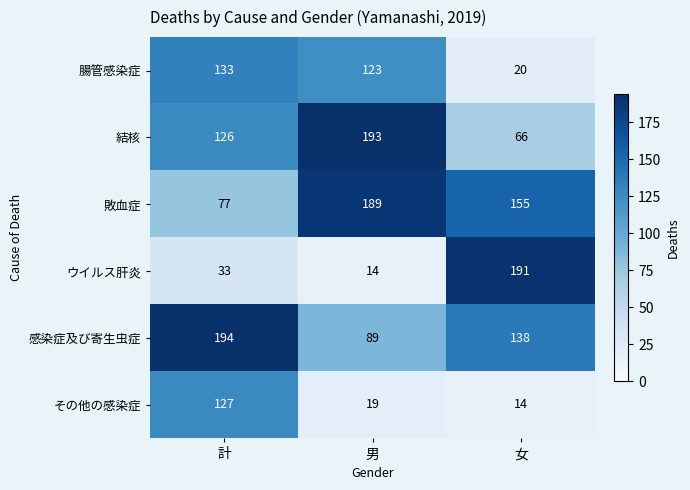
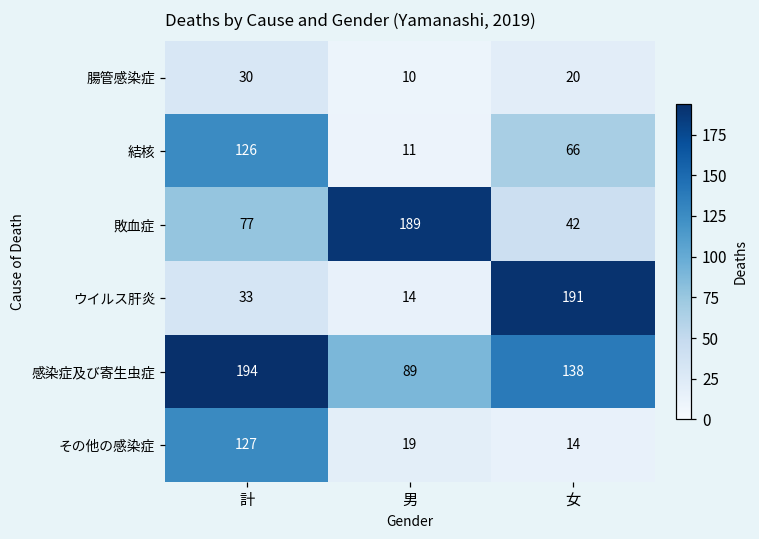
  {
    "腸管感染症": {
-     "計": 133,
-     "男": 123,
+     "計": 30,
+     "男": 10,
      "女": 20
    },
    "結核": {
      "計": 126,
-     "男": 193,
+     "男": 11,
      "女": 66
    },
    "敗血症": {
      "計": 77,
      "男": 189,
-     "女": 155
+     "女": 42
    },
    "ウイルス肝炎": {
      "計": 33,
      "男": 14,
      "女": 191
    },
    "感染症及び寄生虫症": {
      "計": 194,
      "男": 89,
      "女": 138
    },
    "その他の感染症": {
      "計": 127,
      "男": 19,
      "女": 14
    }
  }
